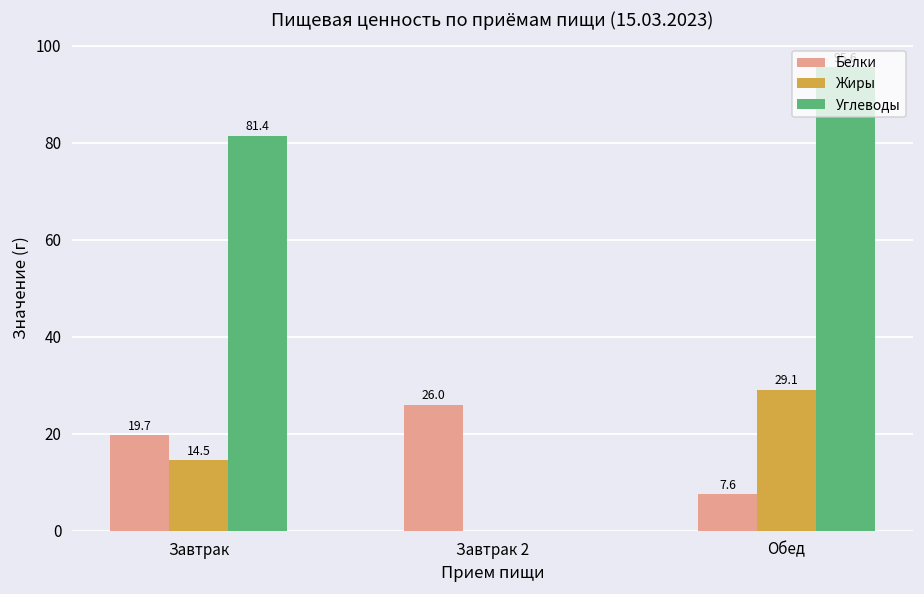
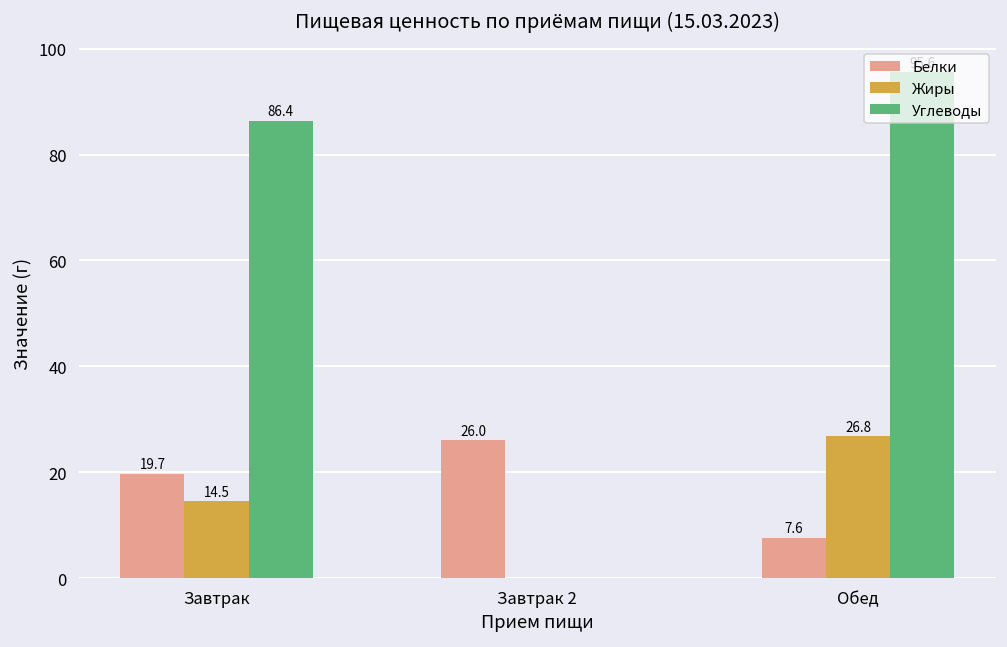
  {
    "Белки": {
      "Завтрак": 19.7,
      "Завтрак 2": 26.0,
      "Обед": 7.6
    },
    "Жиры": {
      "Завтрак": 14.5,
-     "Обед": 29.1
+     "Обед": 26.8
    },
    "Углеводы": {
-     "Завтрак": 81.4
+     "Завтрак": 86.4
    }
  }
